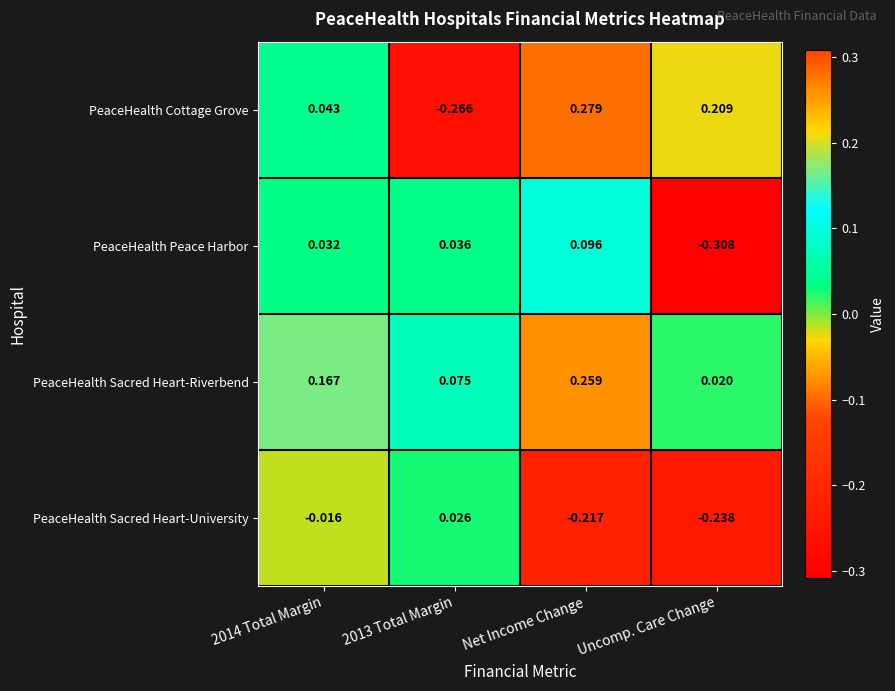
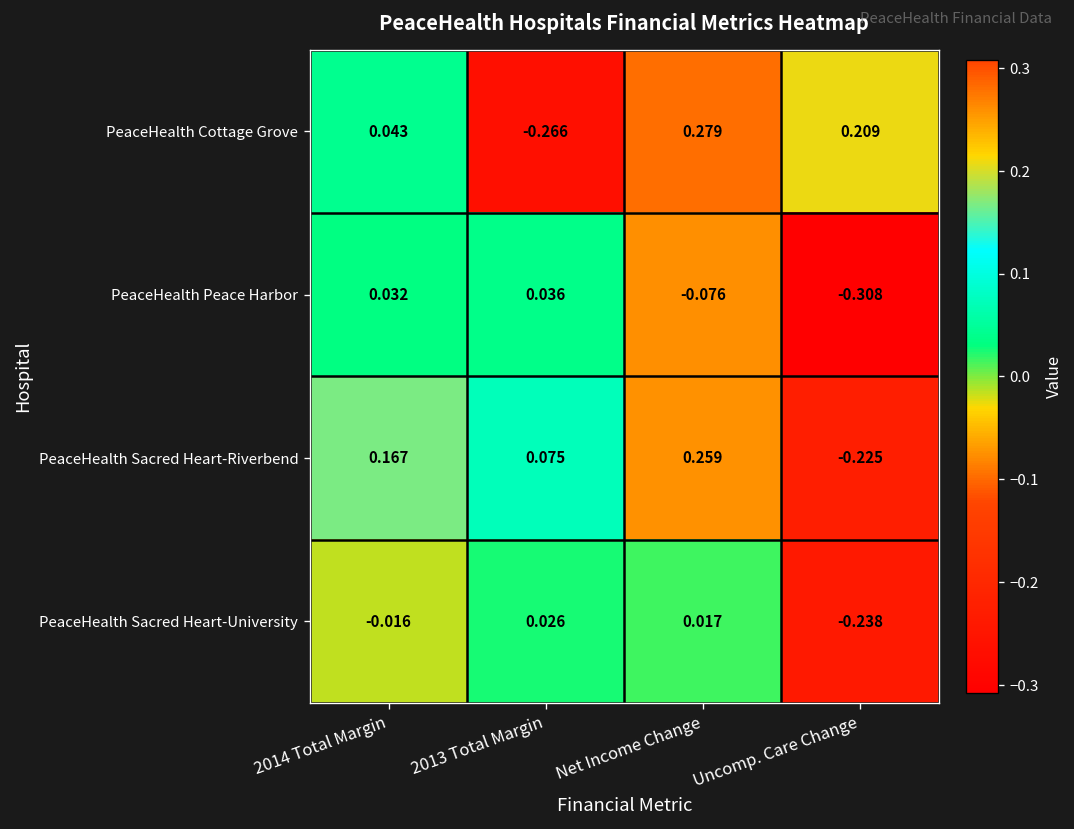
  {
    "PeaceHealth Cottage Grove": {
      "2014 Total Margin": 0.043,
      "2013 Total Margin": -0.266,
      "Net Income Change": 0.279,
      "Uncomp. Care Change": 0.209
    },
    "PeaceHealth Peace Harbor": {
      "2014 Total Margin": 0.032,
      "2013 Total Margin": 0.036,
-     "Net Income Change": 0.096,
+     "Net Income Change": -0.076,
      "Uncomp. Care Change": -0.308
    },
    "PeaceHealth Sacred Heart-Riverbend": {
      "2014 Total Margin": 0.167,
      "2013 Total Margin": 0.075,
      "Net Income Change": 0.259,
-     "Uncomp. Care Change": 0.020
+     "Uncomp. Care Change": -0.225
    },
    "PeaceHealth Sacred Heart-University": {
      "2014 Total Margin": -0.016,
      "2013 Total Margin": 0.026,
-     "Net Income Change": -0.217,
+     "Net Income Change": 0.017,
      "Uncomp. Care Change": -0.238
    }
  }
